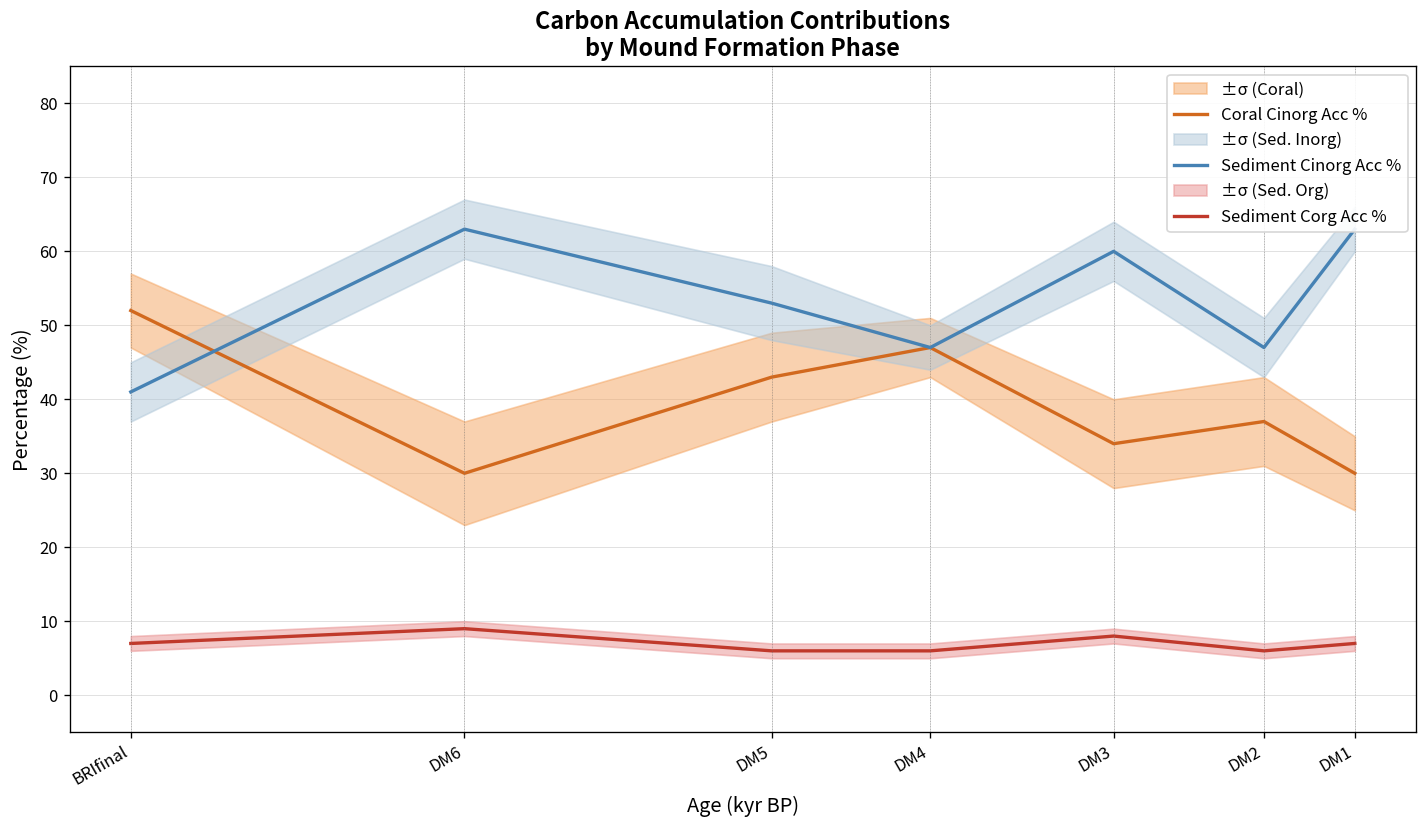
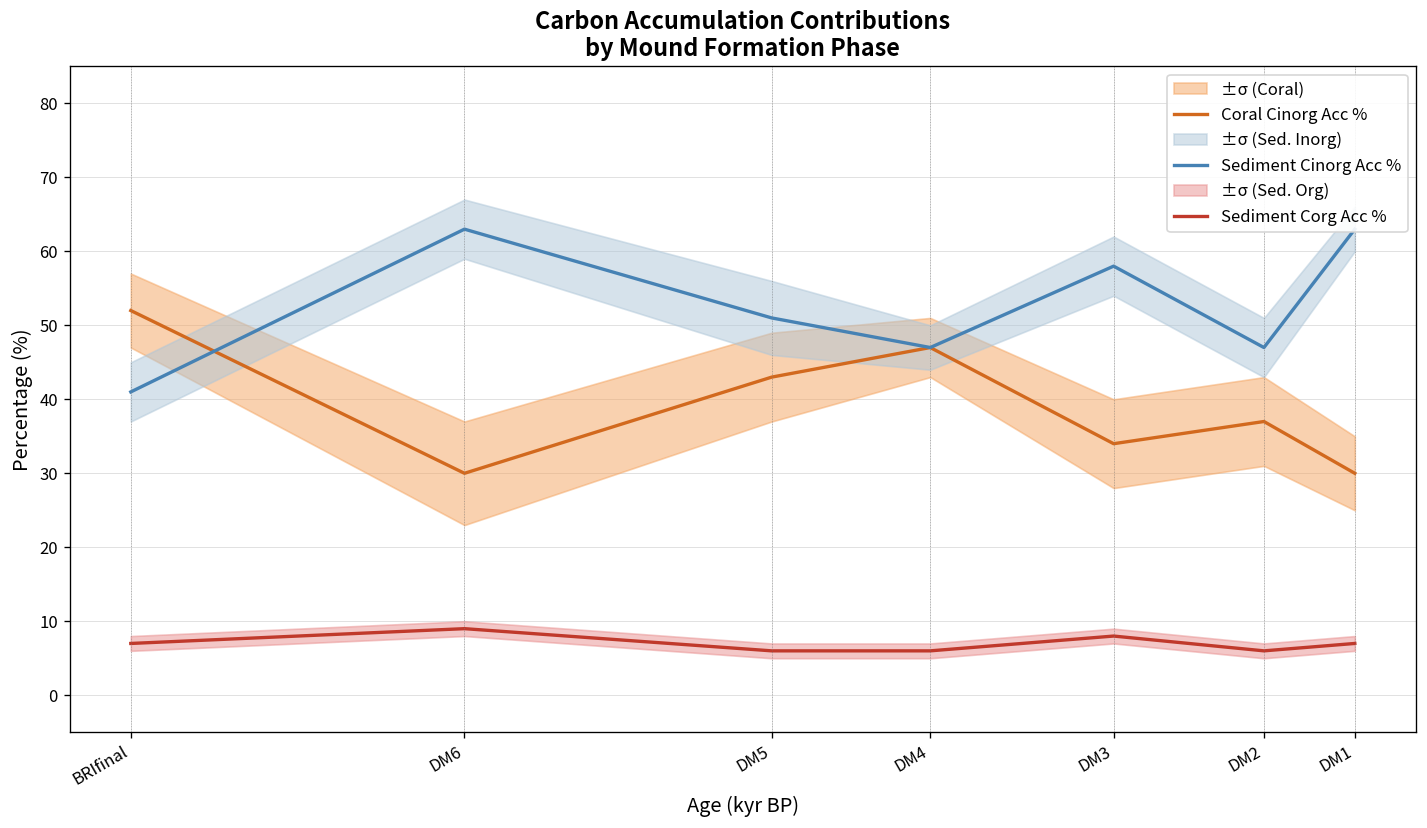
  {
    "Sediment Cinorg Acc %": {
      "BRIfinal": 41,
      "DM6": 63,
-     "DM5": 53,
-     "DM3": 60,
+     "DM5": 51,
+     "DM3": 58,
      "DM2": 47
    },
    "±σ (Sed. Inorg)": {
      "DM2": 8
    }
  }
